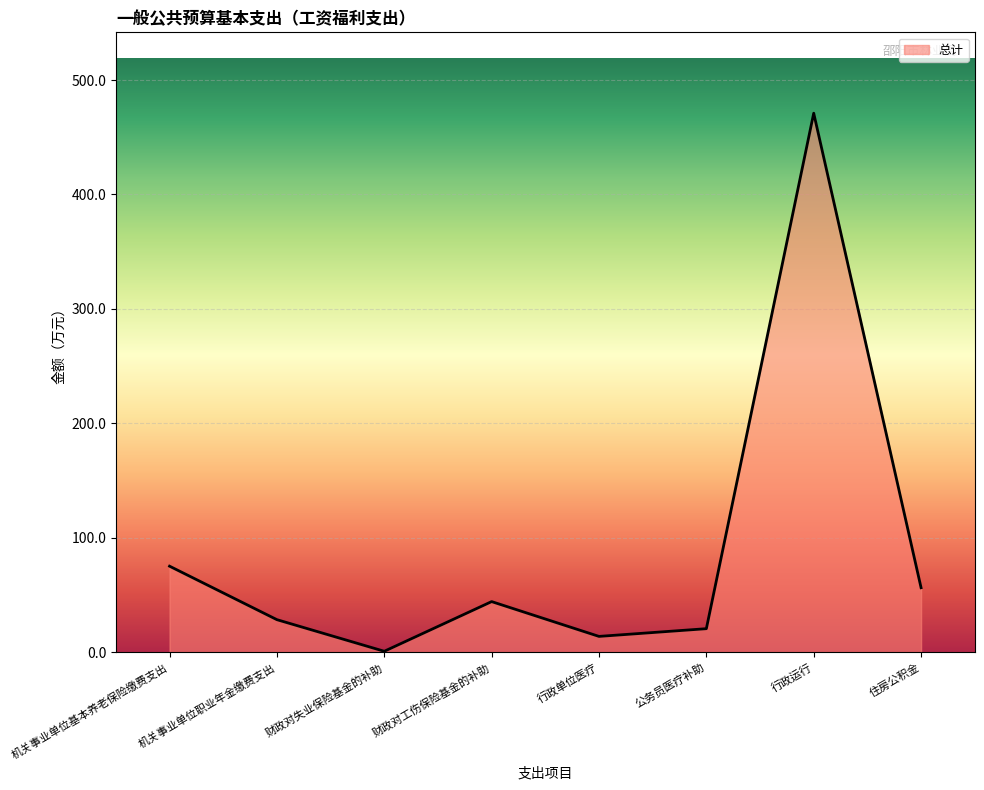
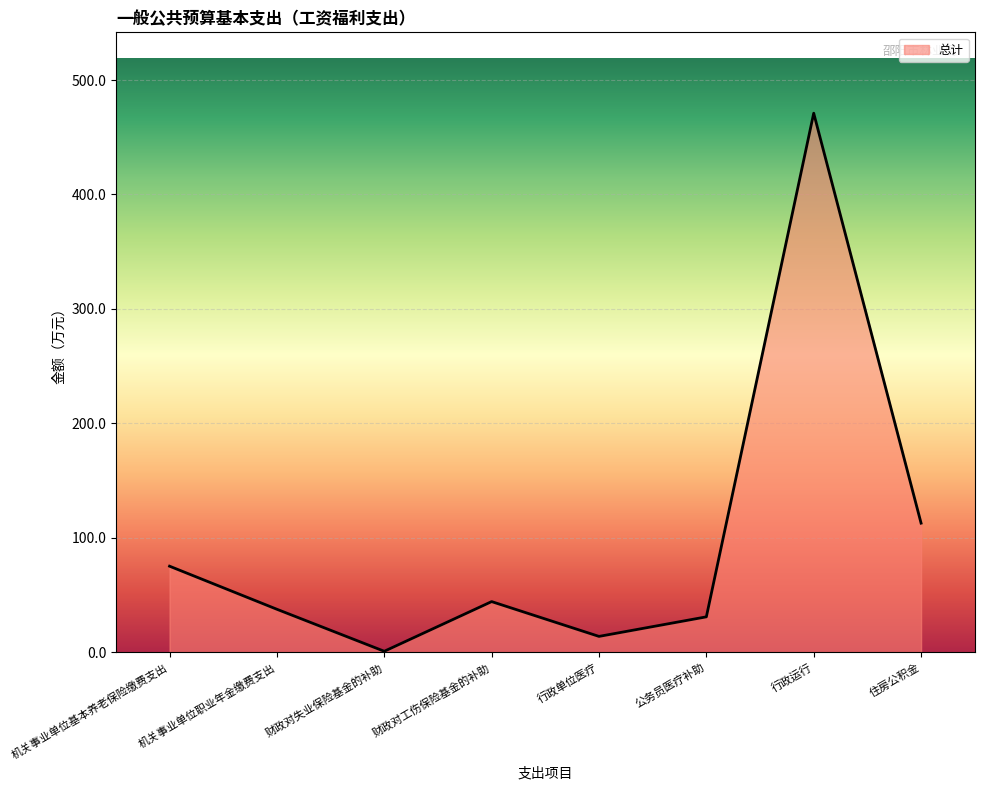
  {
    "机关事业单位基本养老保险缴费支出": 75,
-   "机关事业单位职业年金缴费支出": 29,
+   "机关事业单位职业年金缴费支出": 38,
    "财政对失业保险基金的补助": 1,
    "财政对工伤保险基金的补助": 44,
    "行政单位医疗": 14,
-   "公务员医疗补助": 21,
+   "公务员医疗补助": 31,
    "行政运行": 471,
-   "住房公积金": 56
+   "住房公积金": 113
  }
